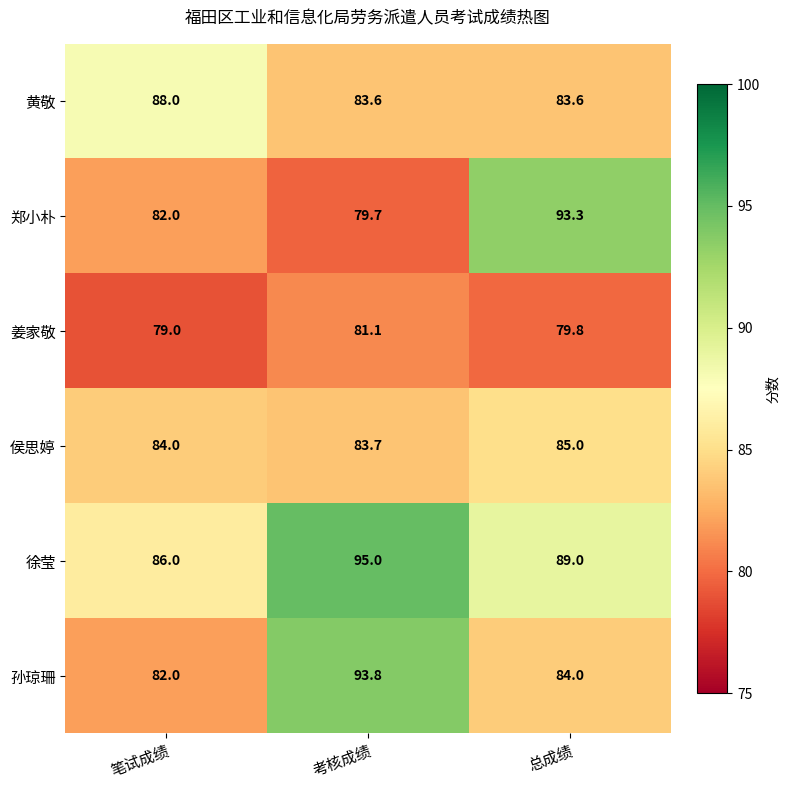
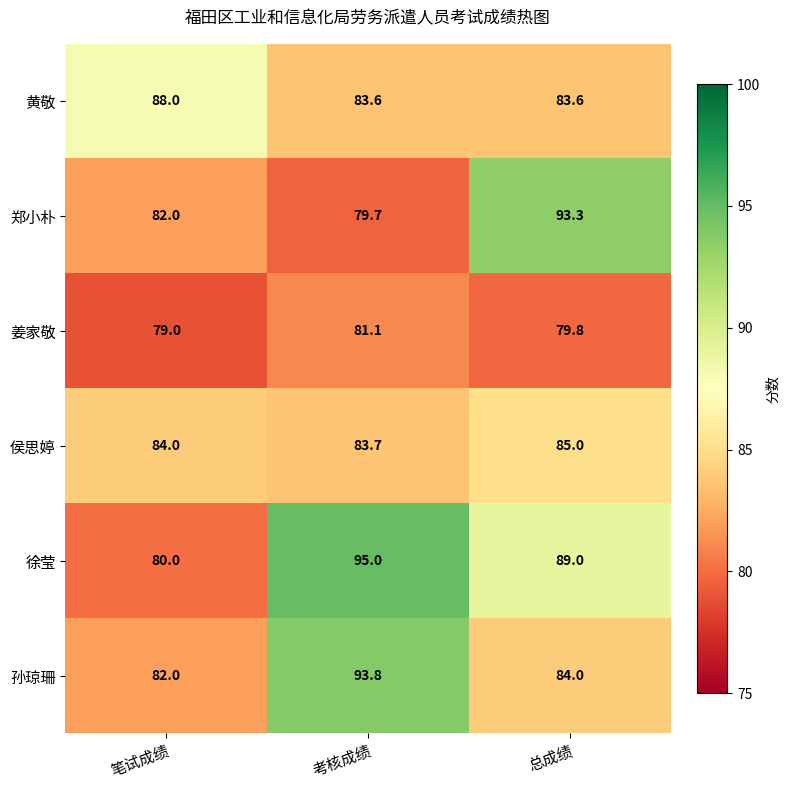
  {
    "黄敬": {
      "笔试成绩": 88.0,
      "考核成绩": 83.6,
      "总成绩": 83.6
    },
    "郑小朴": {
      "笔试成绩": 82.0,
      "考核成绩": 79.7,
      "总成绩": 93.3
    },
    "姜家敬": {
      "笔试成绩": 79.0,
      "考核成绩": 81.1,
      "总成绩": 79.8
    },
    "侯思婷": {
      "笔试成绩": 84.0,
      "考核成绩": 83.7,
      "总成绩": 85.0
    },
    "徐莹": {
-     "笔试成绩": 86.0,
+     "笔试成绩": 80.0,
      "考核成绩": 95.0,
      "总成绩": 89.0
    },
    "孙琼珊": {
      "笔试成绩": 82.0,
      "考核成绩": 93.8,
      "总成绩": 84.0
    }
  }
